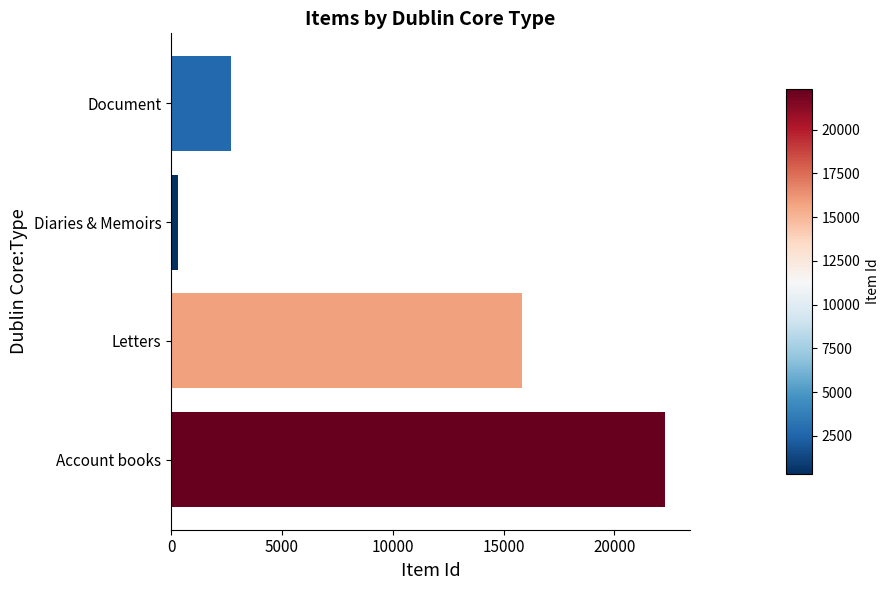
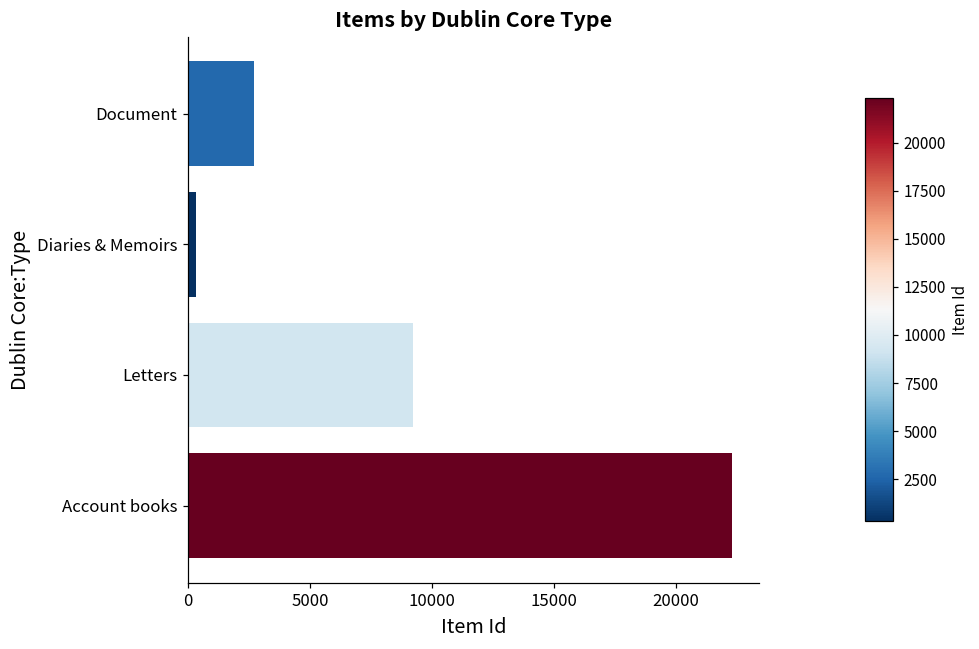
  {
    "Document": 2700,
    "Diaries & Memoirs": 300,
-   "Letters": 15800,
+   "Letters": 9200,
    "Account books": 22300
  }
